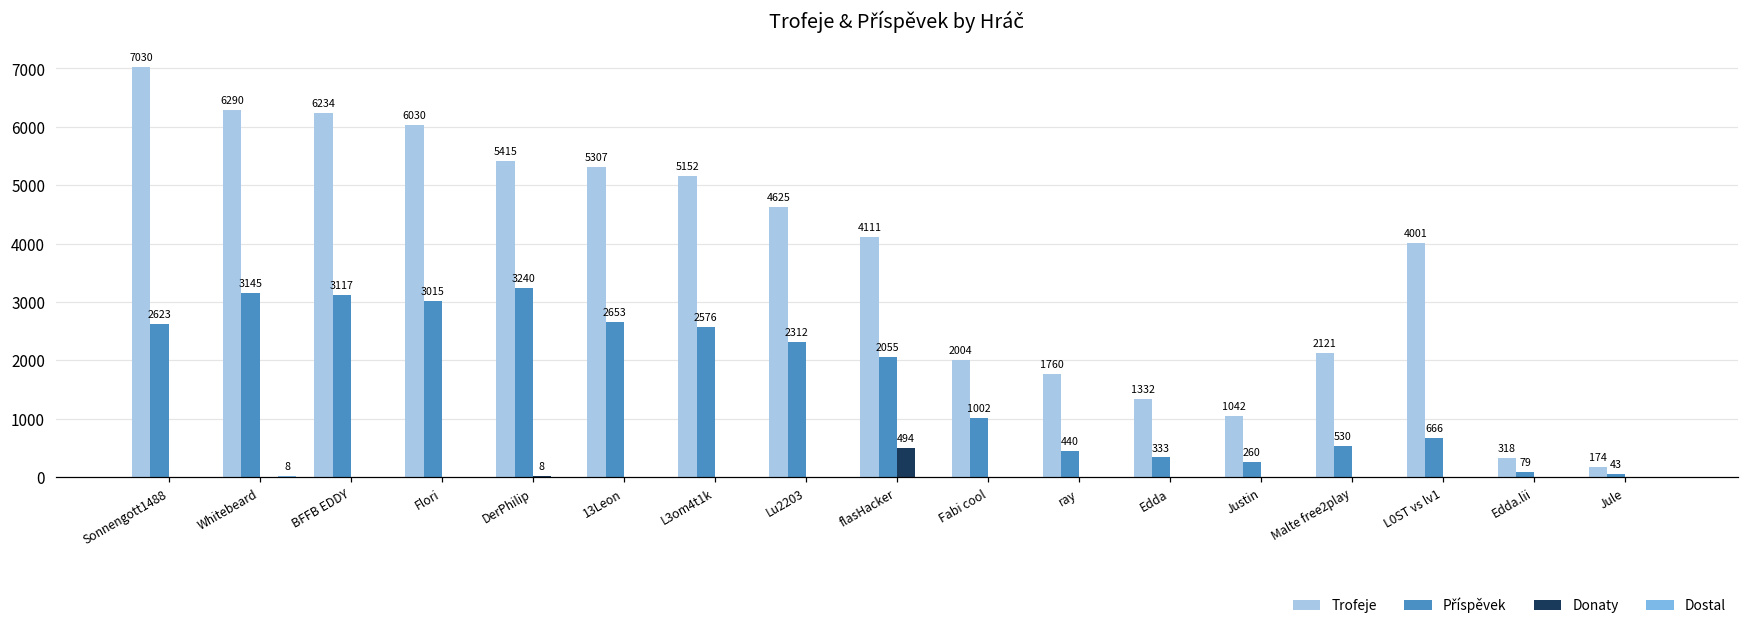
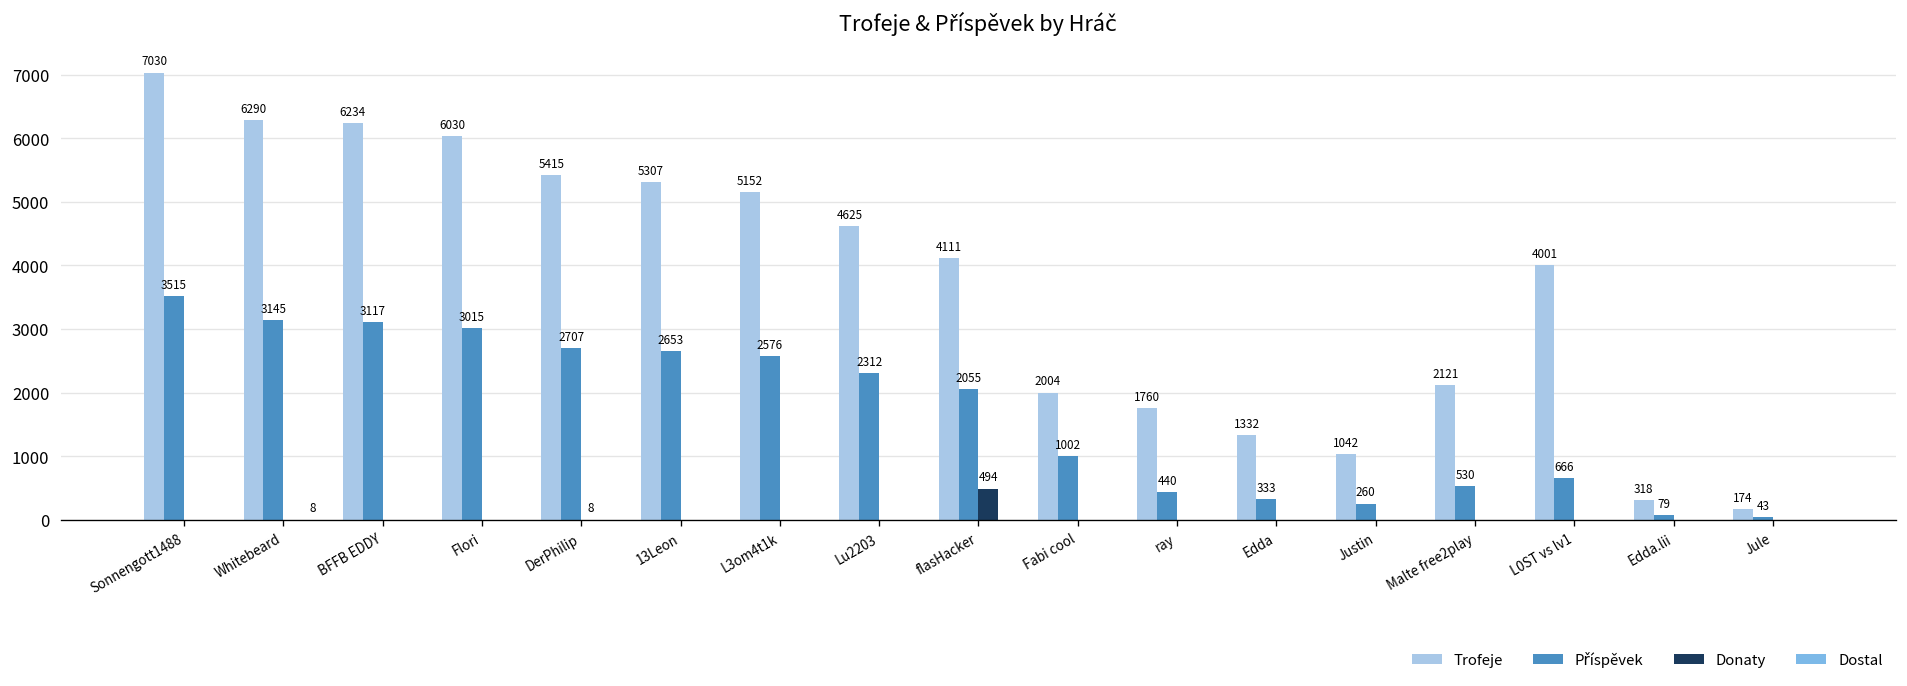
  {
    "Příspěvek": {
-     "Sonnengott1488": 2623,
+     "Sonnengott1488": 3515,
      "Whitebeard": 3145,
      "BFFB EDDY": 3117,
      "Flori": 3015,
-     "DerPhilip": 3240,
+     "DerPhilip": 2707,
      "13Leon": 2653,
      "L3om4t1k": 2576,
      "Lu2203": 2312,
      "flasHacker": 2055,
      "Fabi cool": 1002,
      "ray": 440,
      "Edda": 333,
      "Justin": 260,
      "Malte free2play": 530,
      "L0ST vs lv1": 666,
      "Edda.lii": 79,
      "Jule": 43
    },
    "Donaty": {
      "DerPhilip": 8,
      "flasHacker": 494
    }
  }
